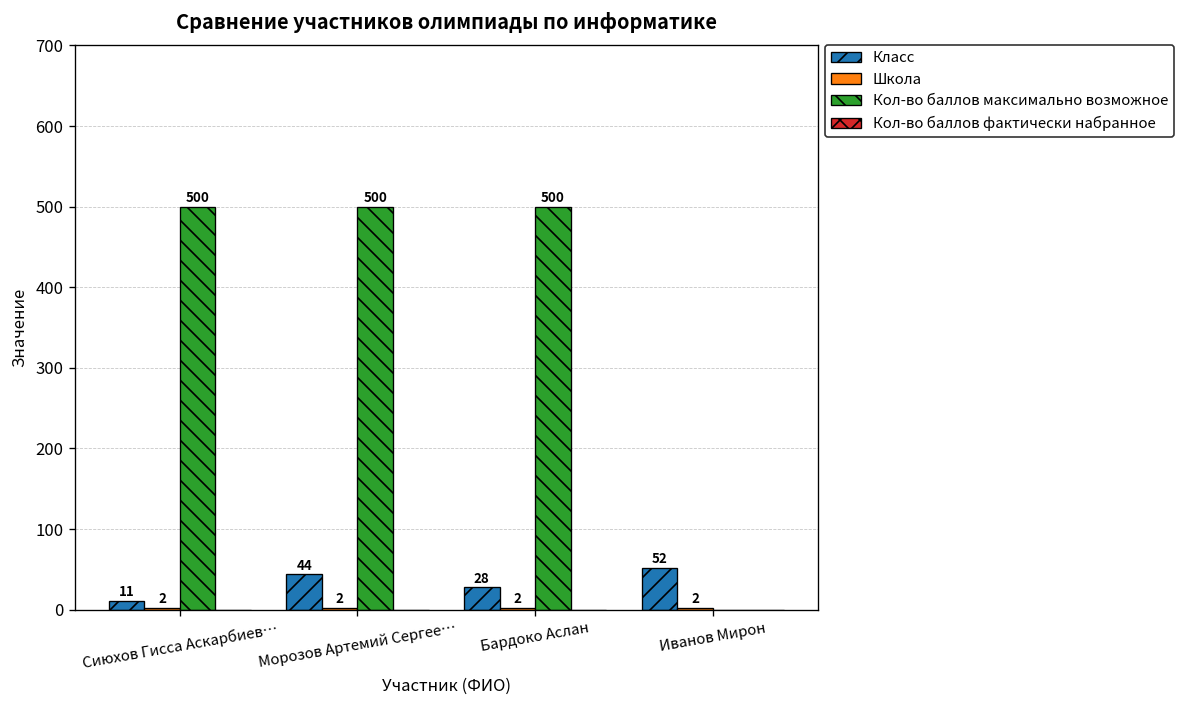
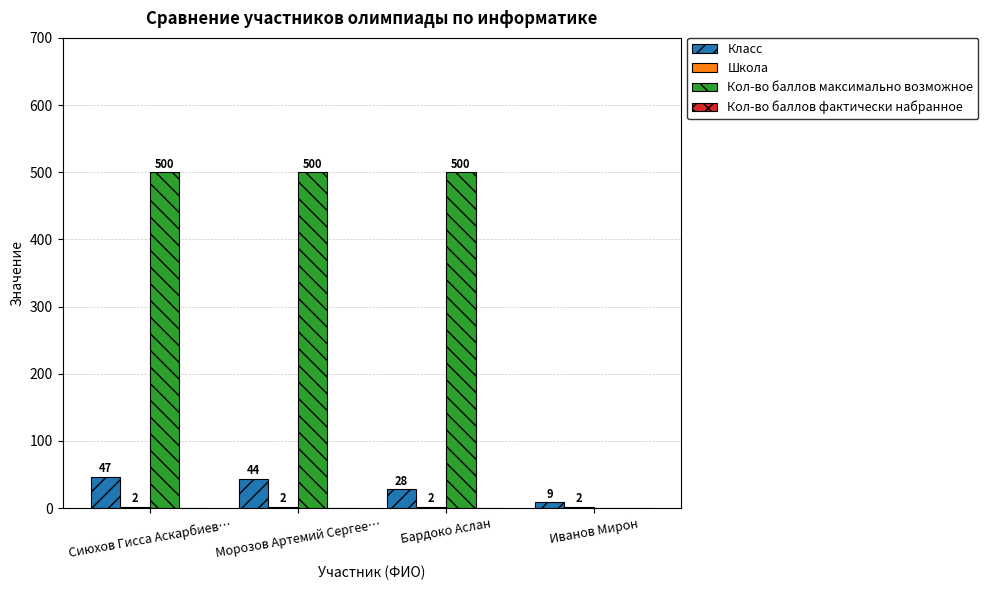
  {
    "Класс": {
-     "Сиюхов Гисса Аскарбиев…": 11,
+     "Сиюхов Гисса Аскарбиев…": 47,
      "Морозов Артемий Сергее…": 44,
      "Бардоко Аслан": 28,
-     "Иванов Мирон": 52
+     "Иванов Мирон": 9
    },
    "Школа": {
      "Сиюхов Гисса Аскарбиев…": 2,
      "Морозов Артемий Сергее…": 2,
      "Бардоко Аслан": 2,
      "Иванов Мирон": 2
    },
    "Кол-во баллов максимально возможное": {
      "Сиюхов Гисса Аскарбиев…": 500,
      "Морозов Артемий Сергее…": 500,
      "Бардоко Аслан": 500
    },
    "Кол-во баллов фактически набранное": {
      "Сиюхов Гисса Аскарбиев…": 0,
      "Морозов Артемий Сергее…": 0,
      "Бардоко Аслан": 0,
      "Иванов Мирон": 0
    }
  }
